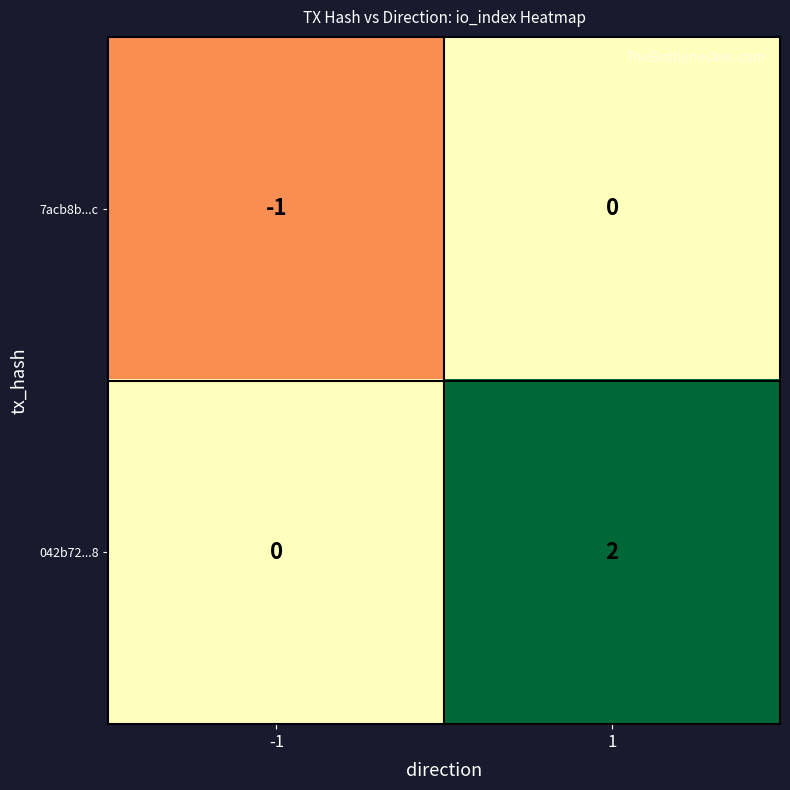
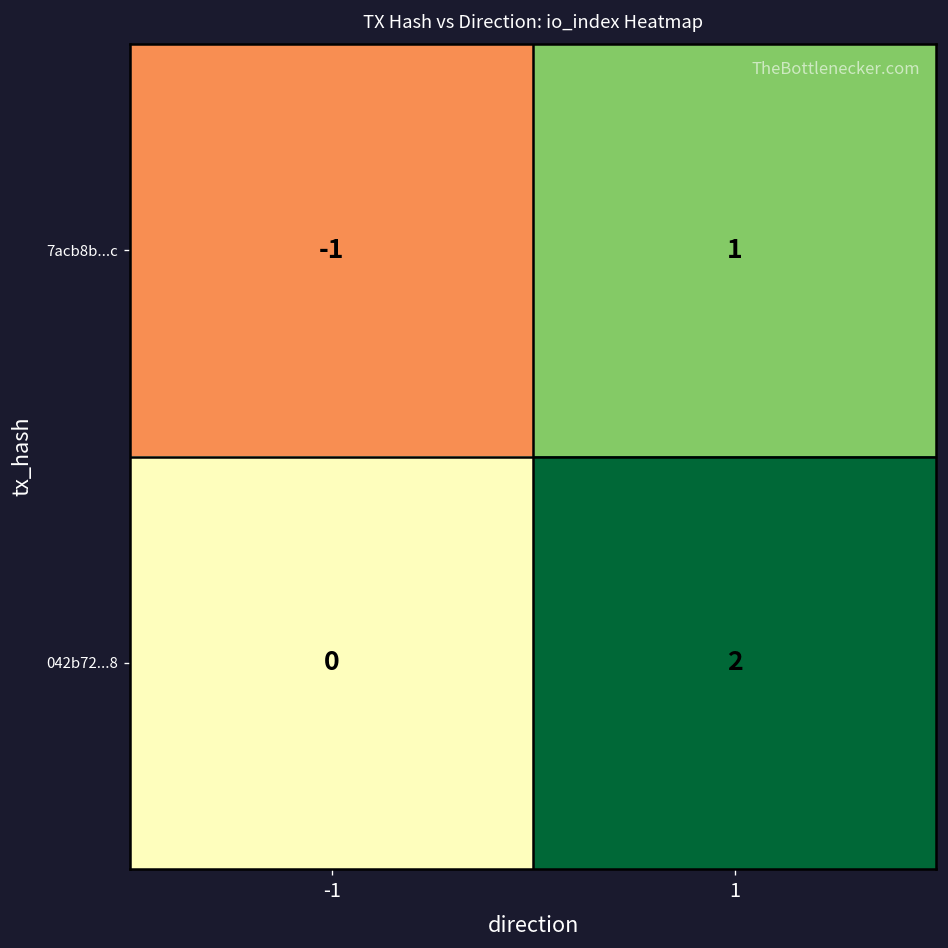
  {
    "7acb8b...c": {
      "-1": -1,
-     "1": 0
+     "1": 1
    },
    "042b72...8": {
      "-1": 0,
      "1": 2
    }
  }
